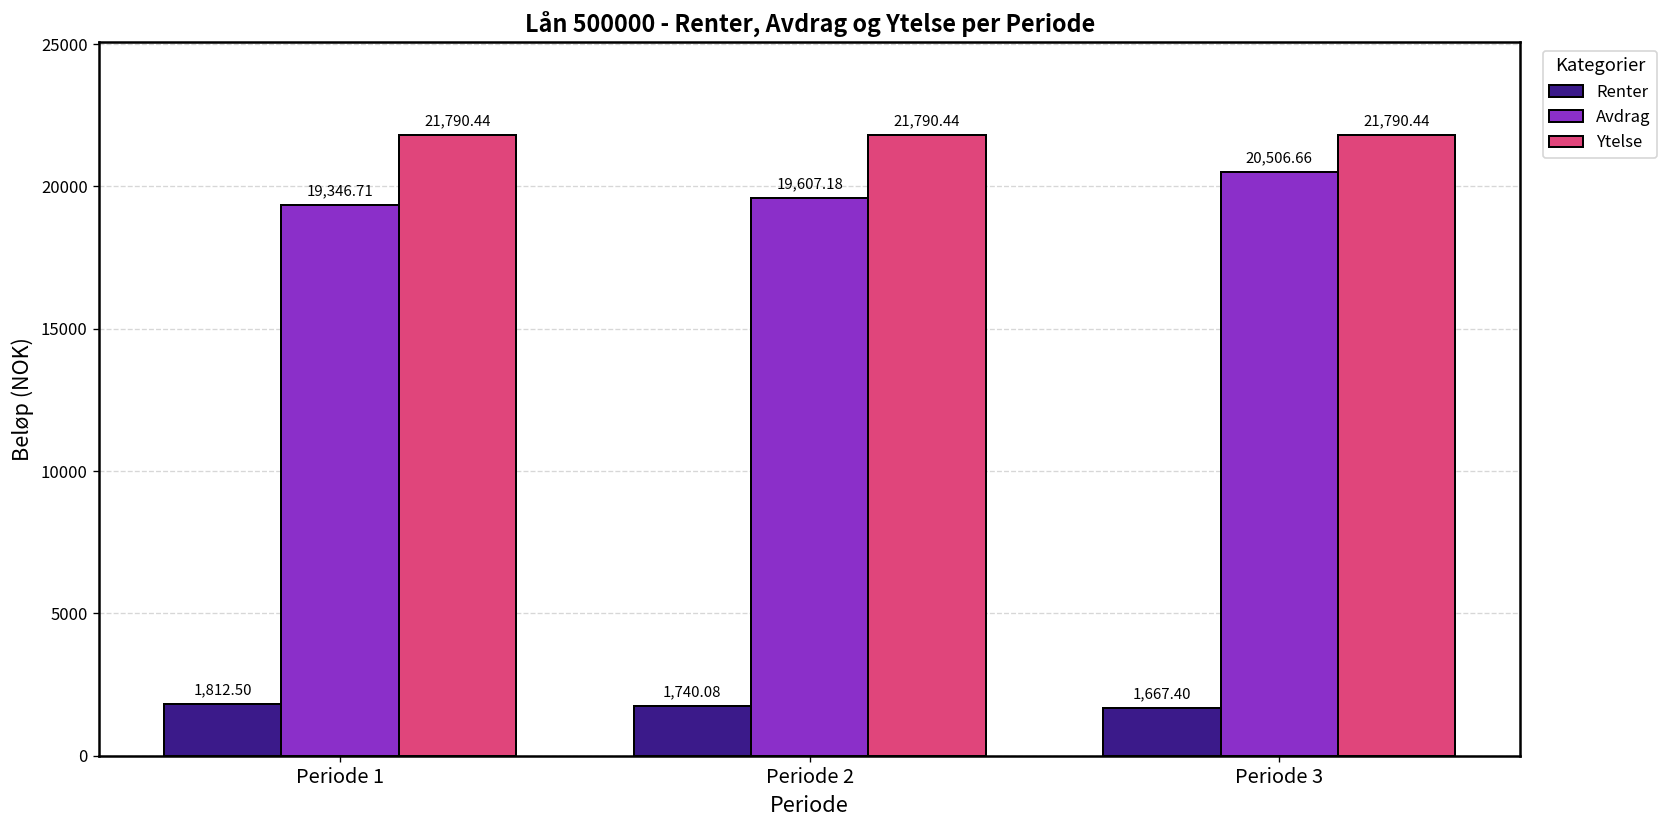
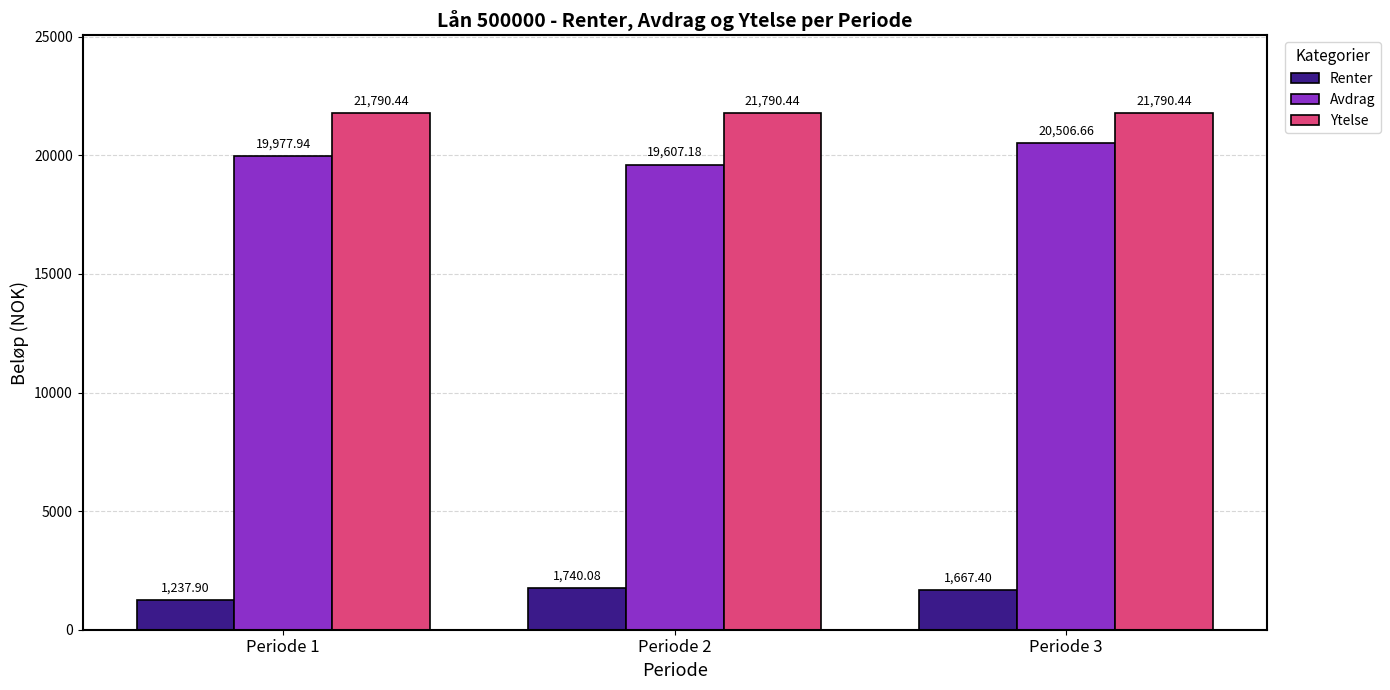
  {
    "Renter": {
-     "Periode 1": "1,812.50",
+     "Periode 1": "1,237.90",
      "Periode 2": "1,740.08",
      "Periode 3": "1,667.40"
    },
    "Avdrag": {
-     "Periode 1": "19,346.71",
+     "Periode 1": "19,977.94",
      "Periode 2": "19,607.18",
      "Periode 3": "20,506.66"
    },
    "Ytelse": {
      "Periode 1": "21,790.44",
      "Periode 2": "21,790.44",
      "Periode 3": "21,790.44"
    }
  }
